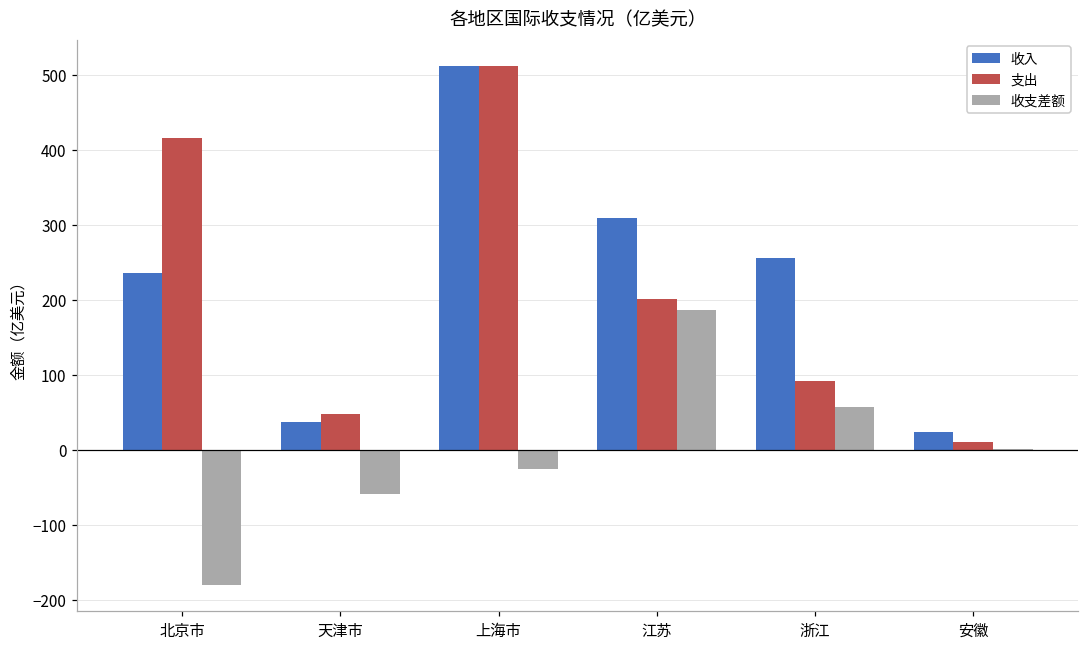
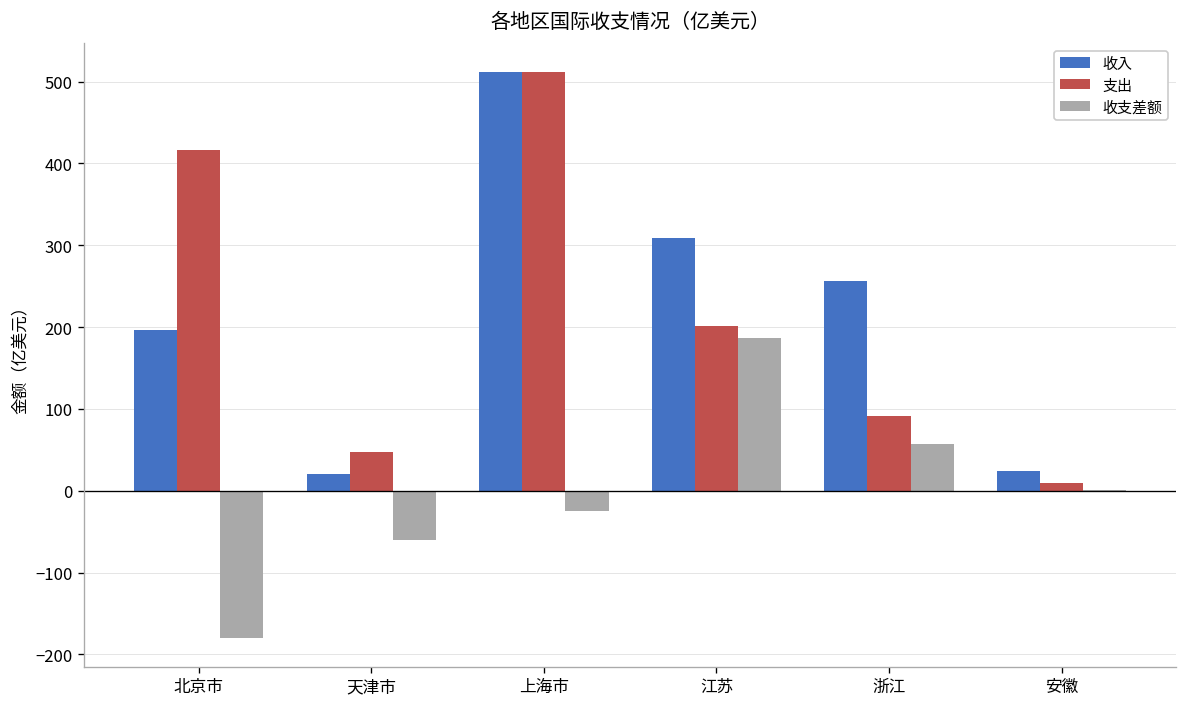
  {
    "收入": {
-     "北京市": 240,
-     "天津市": 40,
+     "北京市": 200,
+     "天津市": 20,
      "上海市": 510,
      "江苏": 310,
      "浙江": 260,
      "安徽": 20
    },
    "支出": {
      "北京市": 420,
      "天津市": 50,
      "上海市": 510,
      "江苏": 200,
      "浙江": 90,
      "安徽": 10
    },
    "收支差额": {
      "北京市": -180,
      "天津市": -60,
      "上海市": -30,
      "江苏": 190,
      "浙江": 60
    }
  }
